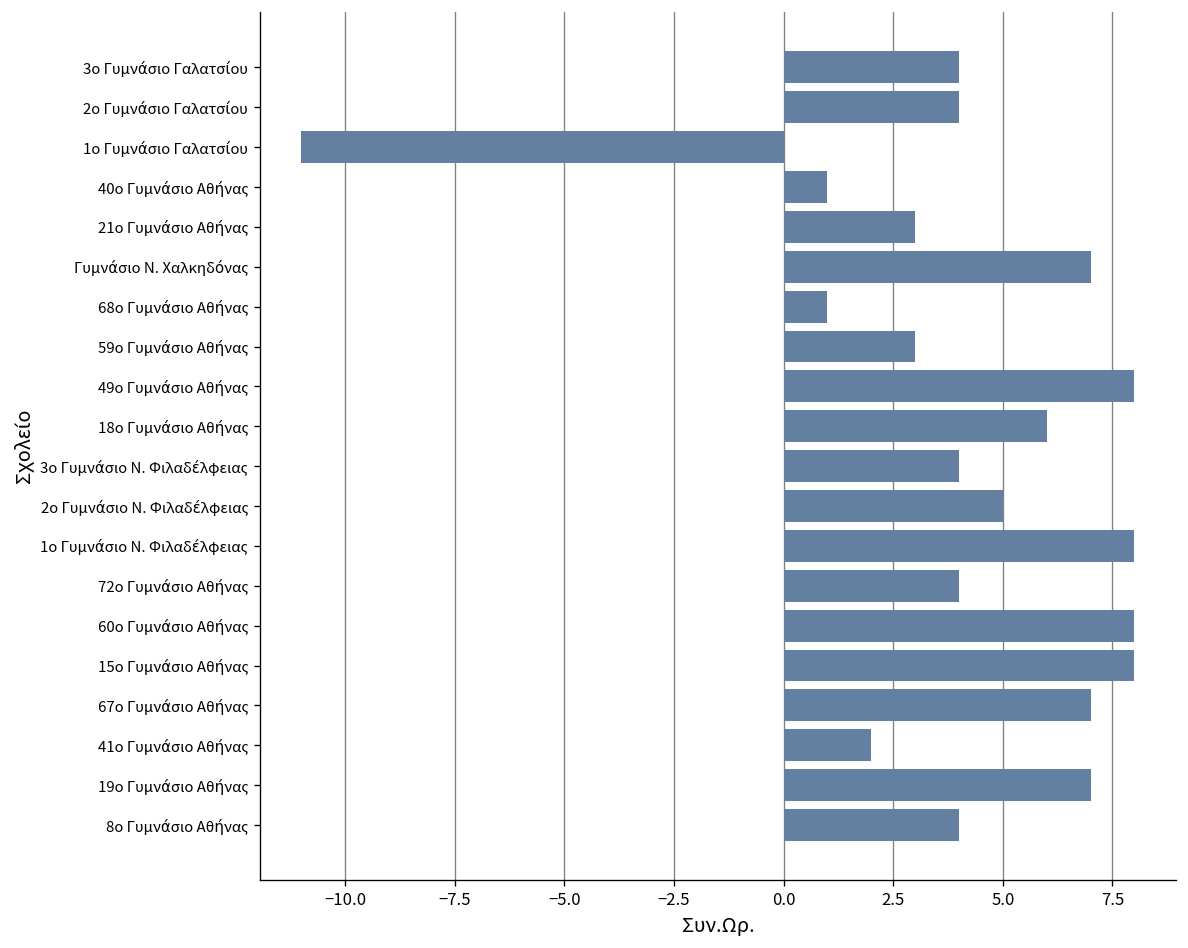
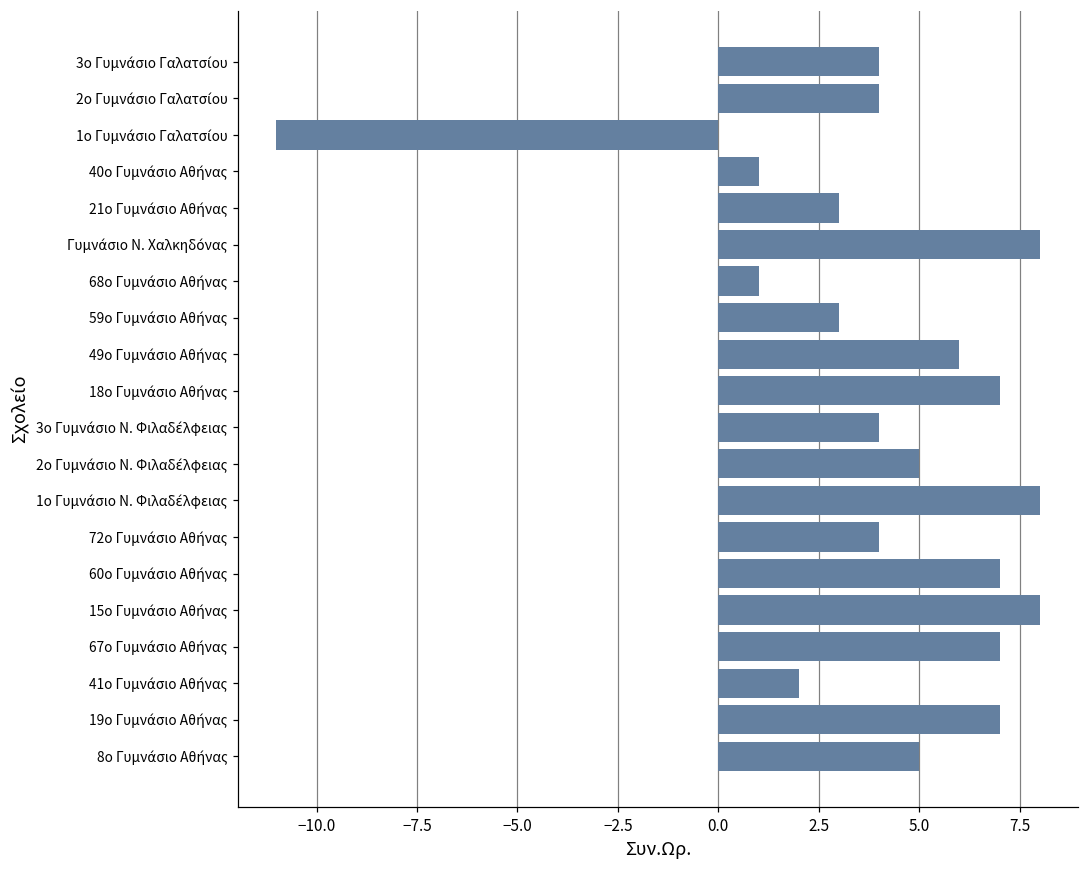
  {
    "3ο Γυμνάσιο Γαλατσίου": 4,
    "2ο Γυμνάσιο Γαλατσίου": 4,
    "1ο Γυμνάσιο Γαλατσίου": -11,
    "40ο Γυμνάσιο Αθήνας": 1,
    "21ο Γυμνάσιο Αθήνας": 3,
-   "Γυμνάσιο Ν. Χαλκηδόνας": 7,
+   "Γυμνάσιο Ν. Χαλκηδόνας": 8,
    "68ο Γυμνάσιο Αθήνας": 1,
    "59ο Γυμνάσιο Αθήνας": 3,
-   "49ο Γυμνάσιο Αθήνας": 8,
-   "18ο Γυμνάσιο Αθήνας": 6,
+   "49ο Γυμνάσιο Αθήνας": 6,
+   "18ο Γυμνάσιο Αθήνας": 7,
    "3ο Γυμνάσιο Ν. Φιλαδέλφειας": 4,
    "2ο Γυμνάσιο Ν. Φιλαδέλφειας": 5,
    "1ο Γυμνάσιο Ν. Φιλαδέλφειας": 8,
    "72ο Γυμνάσιο Αθήνας": 4,
-   "60ο Γυμνάσιο Αθήνας": 8,
+   "60ο Γυμνάσιο Αθήνας": 7,
    "15ο Γυμνάσιο Αθήνας": 8,
    "67ο Γυμνάσιο Αθήνας": 7,
    "41ο Γυμνάσιο Αθήνας": 2,
    "19ο Γυμνάσιο Αθήνας": 7,
-   "8ο Γυμνάσιο Αθήνας": 4
+   "8ο Γυμνάσιο Αθήνας": 5
  }
